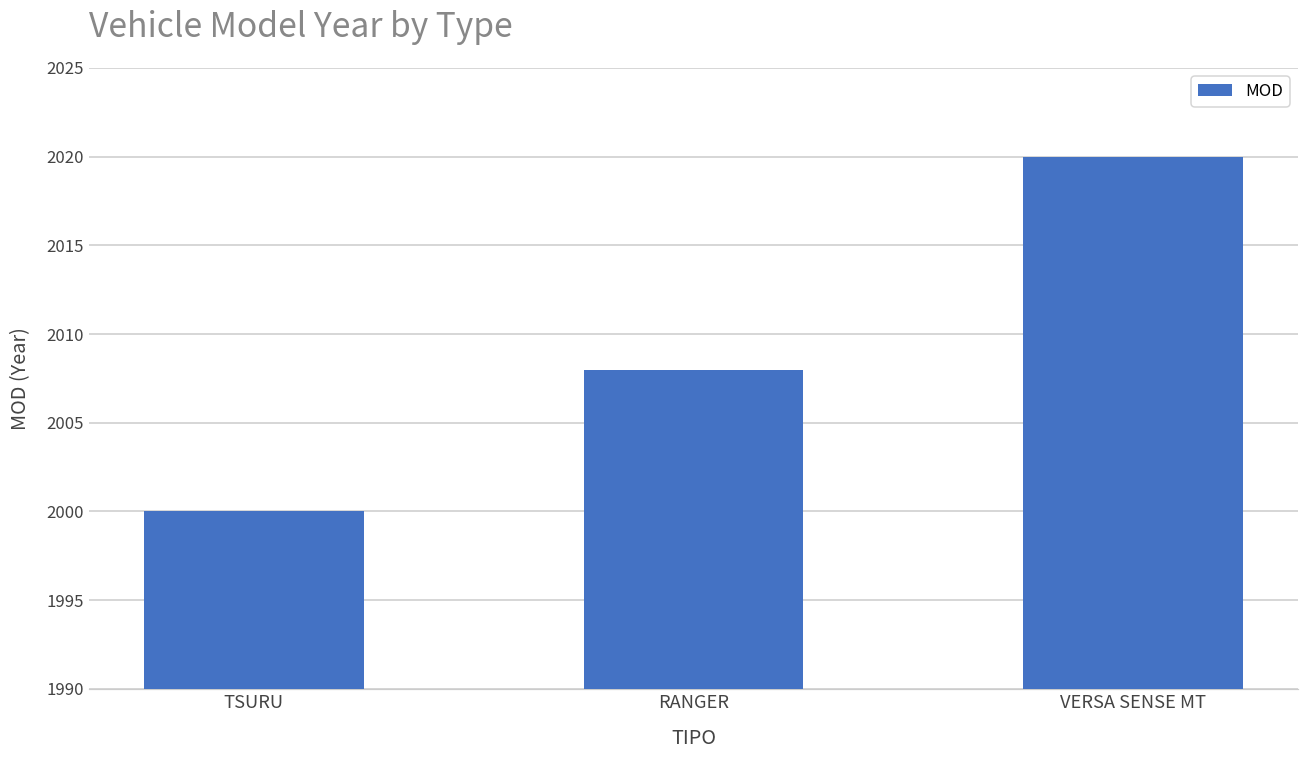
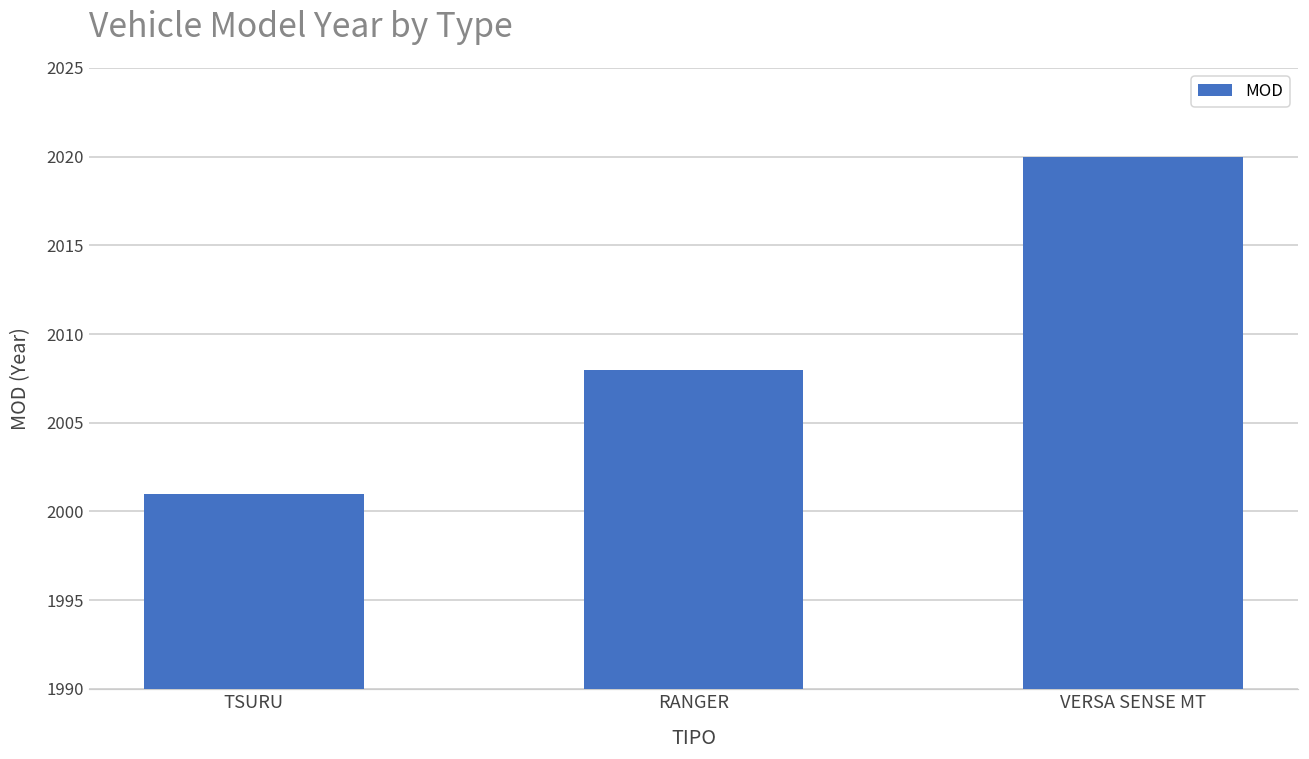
  {
-   "TSURU": 2000,
+   "TSURU": 2001,
    "RANGER": 2008,
    "VERSA SENSE MT": 2020
  }
